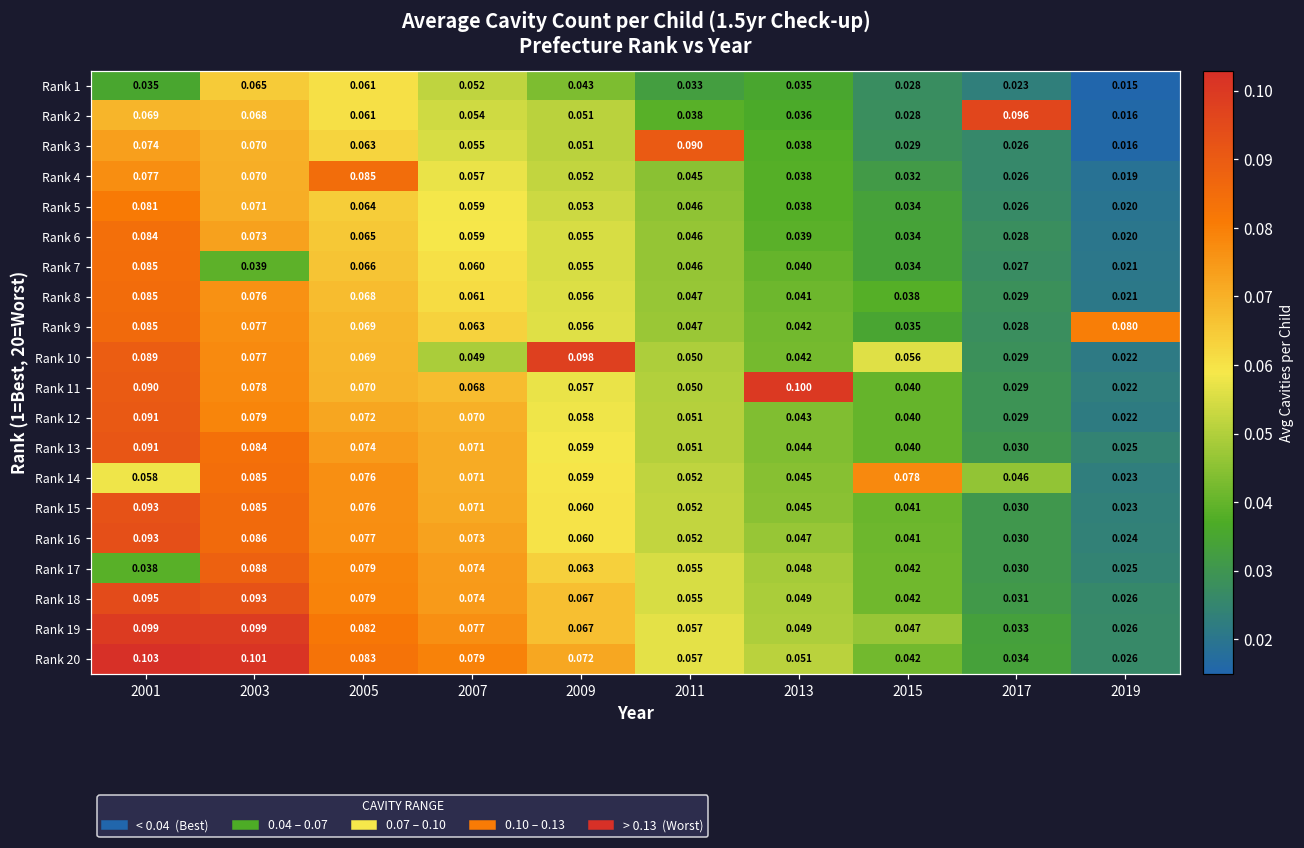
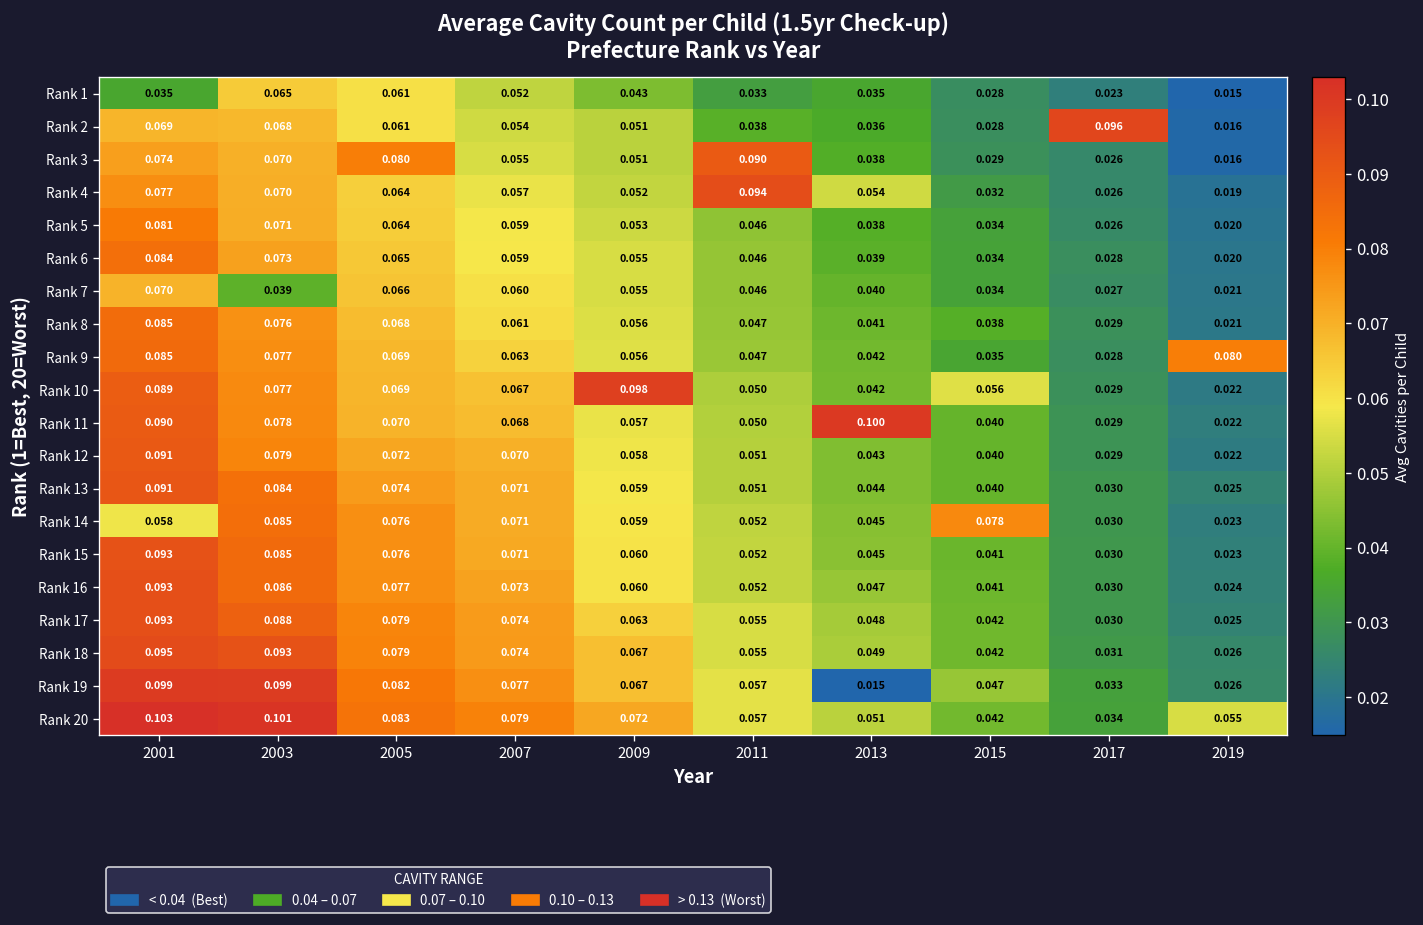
  {
    "Rank 1": {
      "2001": 0.035,
      "2003": 0.065,
      "2005": 0.061,
      "2007": 0.052,
      "2009": 0.043,
      "2011": 0.033,
      "2013": 0.035,
      "2015": 0.028,
      "2017": 0.023,
      "2019": 0.015
    },
    "Rank 2": {
      "2001": 0.069,
      "2003": 0.068,
      "2005": 0.061,
      "2007": 0.054,
      "2009": 0.051,
      "2011": 0.038,
      "2013": 0.036,
      "2015": 0.028,
      "2017": 0.096,
      "2019": 0.016
    },
    "Rank 3": {
      "2001": 0.074,
      "2003": 0.070,
-     "2005": 0.063,
+     "2005": 0.080,
      "2007": 0.055,
      "2009": 0.051,
      "2011": 0.090,
      "2013": 0.038,
      "2015": 0.029,
      "2017": 0.026,
      "2019": 0.016
    },
    "Rank 4": {
      "2001": 0.077,
      "2003": 0.070,
-     "2005": 0.085,
+     "2005": 0.064,
      "2007": 0.057,
      "2009": 0.052,
-     "2011": 0.045,
-     "2013": 0.038,
+     "2011": 0.094,
+     "2013": 0.054,
      "2015": 0.032,
      "2017": 0.026,
      "2019": 0.019
    },
    "Rank 5": {
      "2001": 0.081,
      "2003": 0.071,
      "2005": 0.064,
      "2007": 0.059,
      "2009": 0.053,
      "2011": 0.046,
      "2013": 0.038,
      "2015": 0.034,
      "2017": 0.026,
      "2019": 0.020
    },
    "Rank 6": {
      "2001": 0.084,
      "2003": 0.073,
      "2005": 0.065,
      "2007": 0.059,
      "2009": 0.055,
      "2011": 0.046,
      "2013": 0.039,
      "2015": 0.034,
      "2017": 0.028,
      "2019": 0.020
    },
    "Rank 7": {
-     "2001": 0.085,
+     "2001": 0.070,
      "2003": 0.039,
      "2005": 0.066,
      "2007": 0.060,
      "2009": 0.055,
      "2011": 0.046,
      "2013": 0.040,
      "2015": 0.034,
      "2017": 0.027,
      "2019": 0.021
    },
    "Rank 8": {
      "2001": 0.085,
      "2003": 0.076,
      "2005": 0.068,
      "2007": 0.061,
      "2009": 0.056,
      "2011": 0.047,
      "2013": 0.041,
      "2015": 0.038,
      "2017": 0.029,
      "2019": 0.021
    },
    "Rank 9": {
      "2001": 0.085,
      "2003": 0.077,
      "2005": 0.069,
      "2007": 0.063,
      "2009": 0.056,
      "2011": 0.047,
      "2013": 0.042,
      "2015": 0.035,
      "2017": 0.028,
      "2019": 0.080
    },
    "Rank 10": {
      "2001": 0.089,
      "2003": 0.077,
      "2005": 0.069,
-     "2007": 0.049,
+     "2007": 0.067,
      "2009": 0.098,
      "2011": 0.050,
      "2013": 0.042,
      "2015": 0.056,
      "2017": 0.029,
      "2019": 0.022
    },
    "Rank 11": {
      "2001": 0.090,
      "2003": 0.078,
      "2005": 0.070,
      "2007": 0.068,
      "2009": 0.057,
      "2011": 0.050,
      "2013": 0.100,
      "2015": 0.040,
      "2017": 0.029,
      "2019": 0.022
    },
    "Rank 12": {
      "2001": 0.091,
      "2003": 0.079,
      "2005": 0.072,
      "2007": 0.070,
      "2009": 0.058,
      "2011": 0.051,
      "2013": 0.043,
      "2015": 0.040,
      "2017": 0.029,
      "2019": 0.022
    },
    "Rank 13": {
      "2001": 0.091,
      "2003": 0.084,
      "2005": 0.074,
      "2007": 0.071,
      "2009": 0.059,
      "2011": 0.051,
      "2013": 0.044,
      "2015": 0.040,
      "2017": 0.030,
      "2019": 0.025
    },
    "Rank 14": {
      "2001": 0.058,
      "2003": 0.085,
      "2005": 0.076,
      "2007": 0.071,
      "2009": 0.059,
      "2011": 0.052,
      "2013": 0.045,
      "2015": 0.078,
-     "2017": 0.046,
+     "2017": 0.030,
      "2019": 0.023
    },
    "Rank 15": {
      "2001": 0.093,
      "2003": 0.085,
      "2005": 0.076,
      "2007": 0.071,
      "2009": 0.060,
      "2011": 0.052,
      "2013": 0.045,
      "2015": 0.041,
      "2017": 0.030,
      "2019": 0.023
    },
    "Rank 16": {
      "2001": 0.093,
      "2003": 0.086,
      "2005": 0.077,
      "2007": 0.073,
      "2009": 0.060,
      "2011": 0.052,
      "2013": 0.047,
      "2015": 0.041,
      "2017": 0.030,
      "2019": 0.024
    },
    "Rank 17": {
-     "2001": 0.038,
+     "2001": 0.093,
      "2003": 0.088,
      "2005": 0.079,
      "2007": 0.074,
      "2009": 0.063,
      "2011": 0.055,
      "2013": 0.048,
      "2015": 0.042,
      "2017": 0.030,
      "2019": 0.025
    },
    "Rank 18": {
      "2001": 0.095,
      "2003": 0.093,
      "2005": 0.079,
      "2007": 0.074,
      "2009": 0.067,
      "2011": 0.055,
      "2013": 0.049,
      "2015": 0.042,
      "2017": 0.031,
      "2019": 0.026
    },
    "Rank 19": {
      "2001": 0.099,
      "2003": 0.099,
      "2005": 0.082,
      "2007": 0.077,
      "2009": 0.067,
      "2011": 0.057,
-     "2013": 0.049,
+     "2013": 0.015,
      "2015": 0.047,
      "2017": 0.033,
      "2019": 0.026
    },
    "Rank 20": {
      "2001": 0.103,
      "2003": 0.101,
      "2005": 0.083,
      "2007": 0.079,
      "2009": 0.072,
      "2011": 0.057,
      "2013": 0.051,
      "2015": 0.042,
      "2017": 0.034,
-     "2019": 0.026
+     "2019": 0.055
    }
  }
